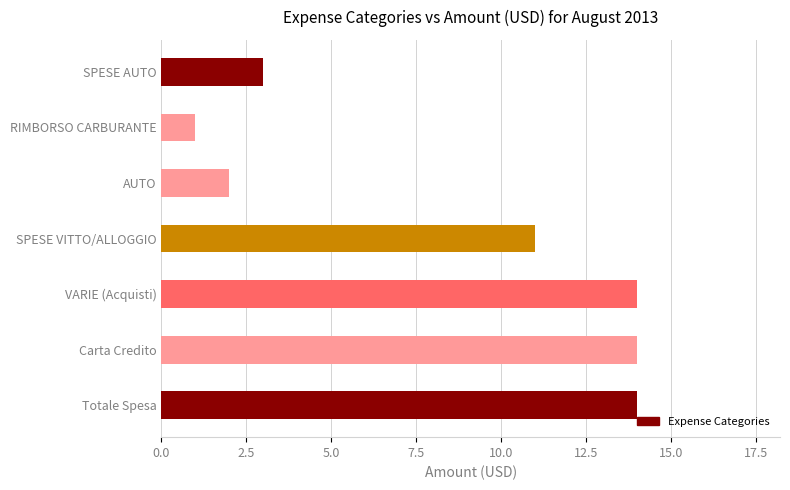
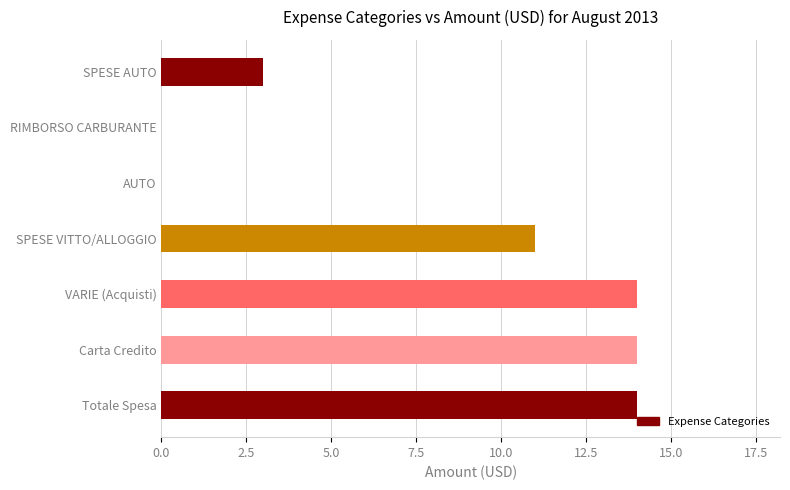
  {
    "SPESE AUTO": 3,
-   "RIMBORSO CARBURANTE": 1,
-   "AUTO": 2,
+   "RIMBORSO CARBURANTE": 0,
+   "AUTO": 0,
    "SPESE VITTO/ALLOGGIO": 11,
    "VARIE (Acquisti)": 14,
    "Carta Credito": 14,
    "Totale Spesa": 14
  }
